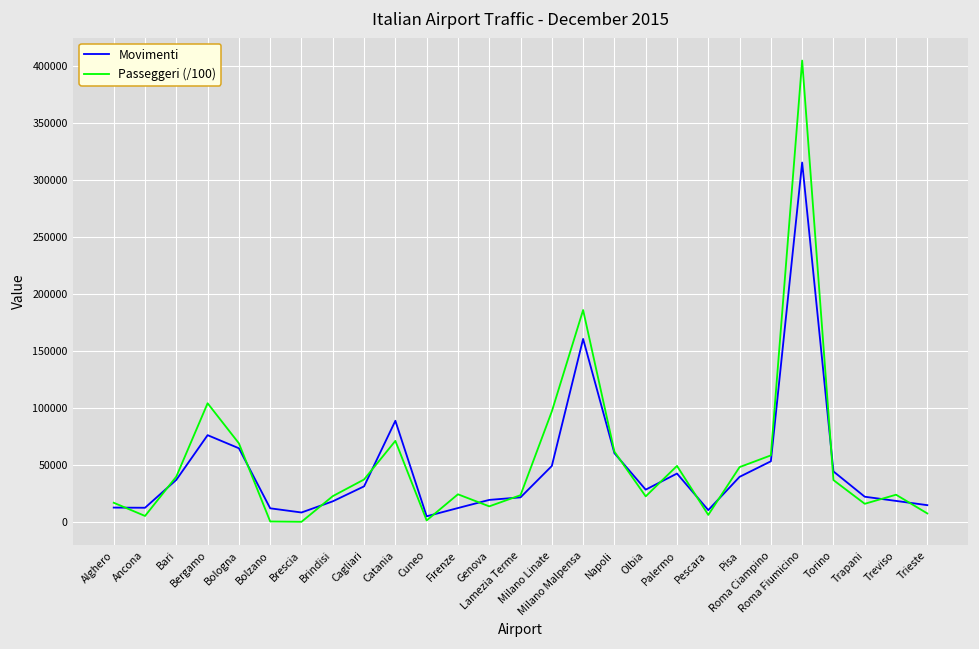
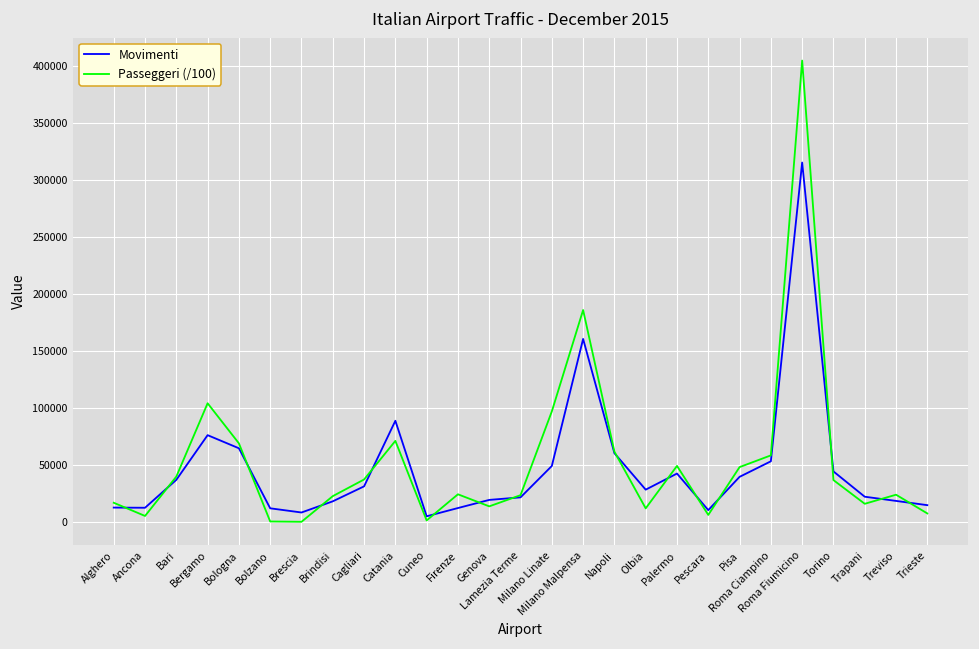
  {
    "Movimenti": {
      "Alghero": 13000,
      "Ancona": 12000,
      "Bari": 37000,
      "Bergamo": 76000,
      "Bologna": 65000,
      "Bolzano": 12000,
      "Brescia": 8000,
      "Brindisi": 18000,
      "Cagliari": 31000,
      "Catania": 89000,
      "Cuneo": 5000,
      "Firenze": 12000,
      "Genova": 19000,
      "Milano Linate": 49000,
      "Milano Malpensa": 160000,
      "Olbia": 28000,
      "Palermo": 42000,
      "Pescara": 10000,
      "Pisa": 40000,
      "Roma Ciampino": 53000,
      "Roma Fiumicino": 315000,
      "Torino": 44000,
      "Trapani": 22000,
      "Treviso": 18000,
      "Trieste": 15000
    },
    "Passeggeri (/100)": {
      "Alghero": 17000,
      "Ancona": 5000,
      "Bari": 40000,
      "Bergamo": 104000,
      "Bologna": 69000,
      "Bolzano": 0,
      "Brescia": 0,
      "Brindisi": 23000,
      "Cagliari": 37000,
      "Catania": 71000,
      "Cuneo": 1000,
      "Firenze": 24000,
      "Genova": 14000,
      "Milano Linate": 97000,
      "Milano Malpensa": 186000,
-     "Olbia": 22000,
+     "Olbia": 12000,
      "Palermo": 49000,
      "Pescara": 6000,
      "Pisa": 48000,
      "Roma Ciampino": 58000,
      "Roma Fiumicino": 405000,
      "Torino": 37000,
      "Trapani": 16000,
      "Treviso": 24000,
      "Trieste": 7000
    }
  }
